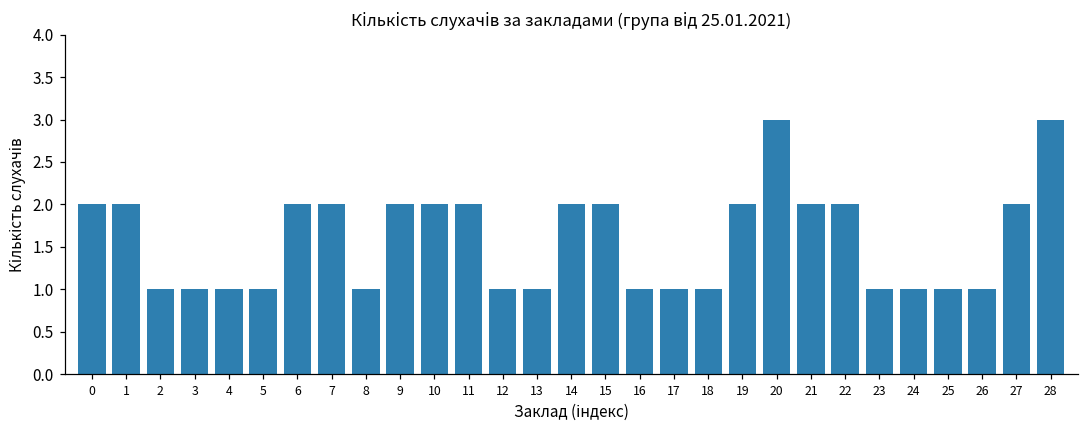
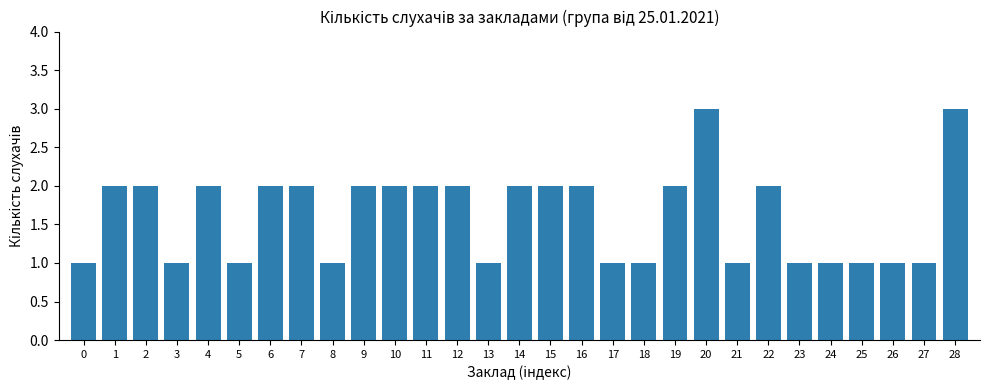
  {
-   "0": 2,
+   "0": 1,
    "1": 2,
-   "2": 1,
+   "2": 2,
    "3": 1,
-   "4": 1,
+   "4": 2,
    "5": 1,
    "6": 2,
    "7": 2,
    "8": 1,
    "9": 2,
    "10": 2,
    "11": 2,
-   "12": 1,
+   "12": 2,
    "13": 1,
    "14": 2,
    "15": 2,
-   "16": 1,
+   "16": 2,
    "17": 1,
    "18": 1,
    "19": 2,
    "20": 3,
-   "21": 2,
+   "21": 1,
    "22": 2,
    "23": 1,
    "24": 1,
    "25": 1,
    "26": 1,
-   "27": 2,
+   "27": 1,
    "28": 3
  }
